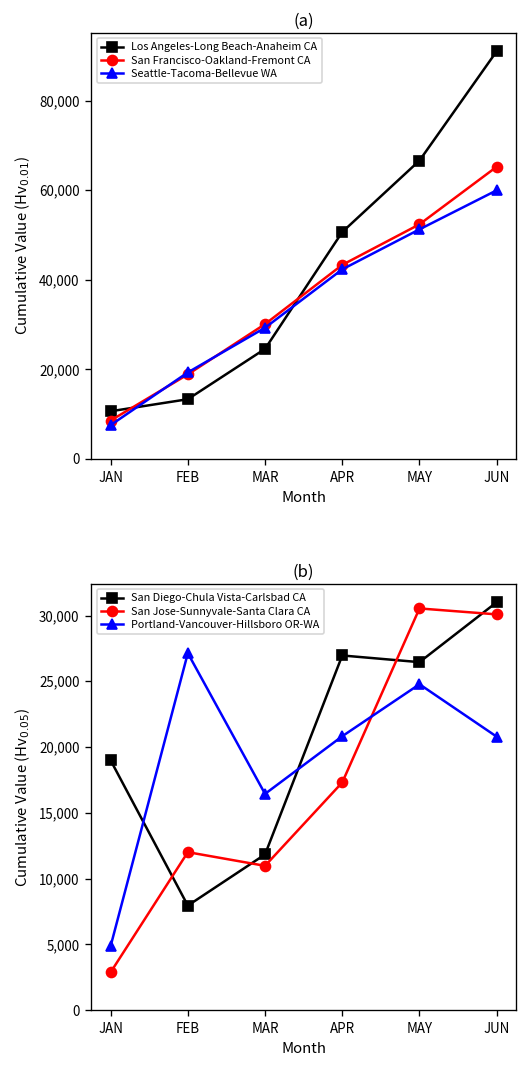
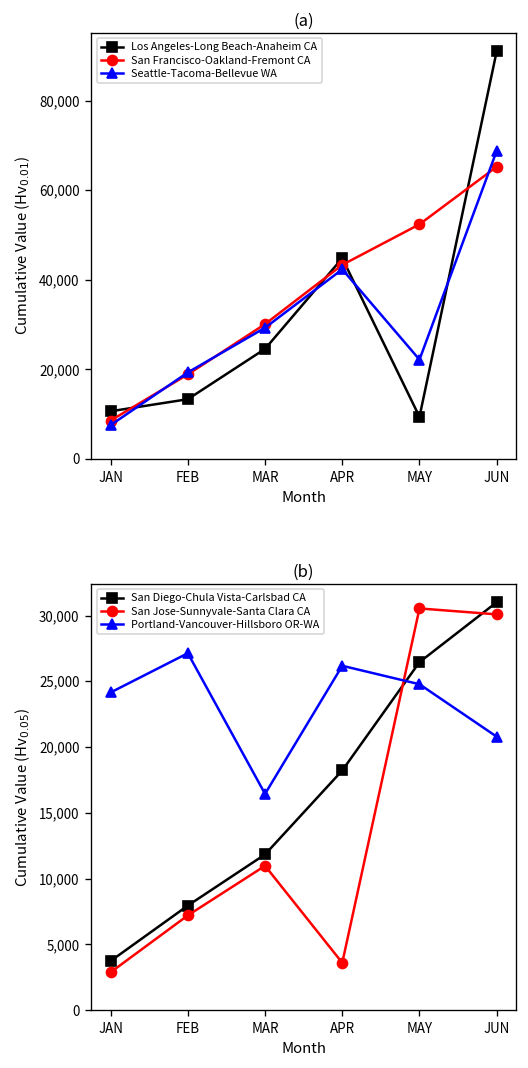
  {
    "(a)": {
      "Los Angeles-Long Beach-Anaheim CA": {
        "JAN": "11,000",
        "FEB": "13,000",
        "MAR": "25,000",
-       "APR": "51,000",
-       "MAY": "67,000",
+       "APR": "45,000",
+       "MAY": "9,000",
        "JUN": "91,000"
      },
      "San Francisco-Oakland-Fremont CA": {
        "JAN": "9,000",
        "MAR": "30,000",
        "APR": "43,000",
        "MAY": "52,000",
        "JUN": "65,000"
      },
      "Seattle-Tacoma-Bellevue WA": {
        "JAN": "8,000",
        "MAR": "29,000",
        "APR": "42,000",
-       "MAY": "51,000",
-       "JUN": "60,000"
+       "MAY": "22,000",
+       "JUN": "69,000"
      }
    },
    "(b)": {
      "San Diego-Chula Vista-Carlsbad CA": {
-       "JAN": "19,000",
+       "JAN": "3,700",
        "FEB": "7,900",
        "MAR": "11,800",
-       "APR": "27,000",
+       "APR": "18,200",
        "MAY": "26,500",
        "JUN": "31,000"
      },
      "San Jose-Sunnyvale-Santa Clara CA": {
        "JAN": "2,900",
-       "FEB": "12,000",
+       "FEB": "7,200",
        "MAR": "11,000",
-       "APR": "17,300",
+       "APR": "3,600",
        "MAY": "30,500",
        "JUN": "30,100"
      },
      "Portland-Vancouver-Hillsboro OR-WA": {
-       "JAN": "4,900",
+       "JAN": "24,200",
        "FEB": "27,100",
        "MAR": "16,400",
-       "APR": "20,800",
+       "APR": "26,200",
        "MAY": "24,800",
        "JUN": "20,800"
      }
    }
  }
